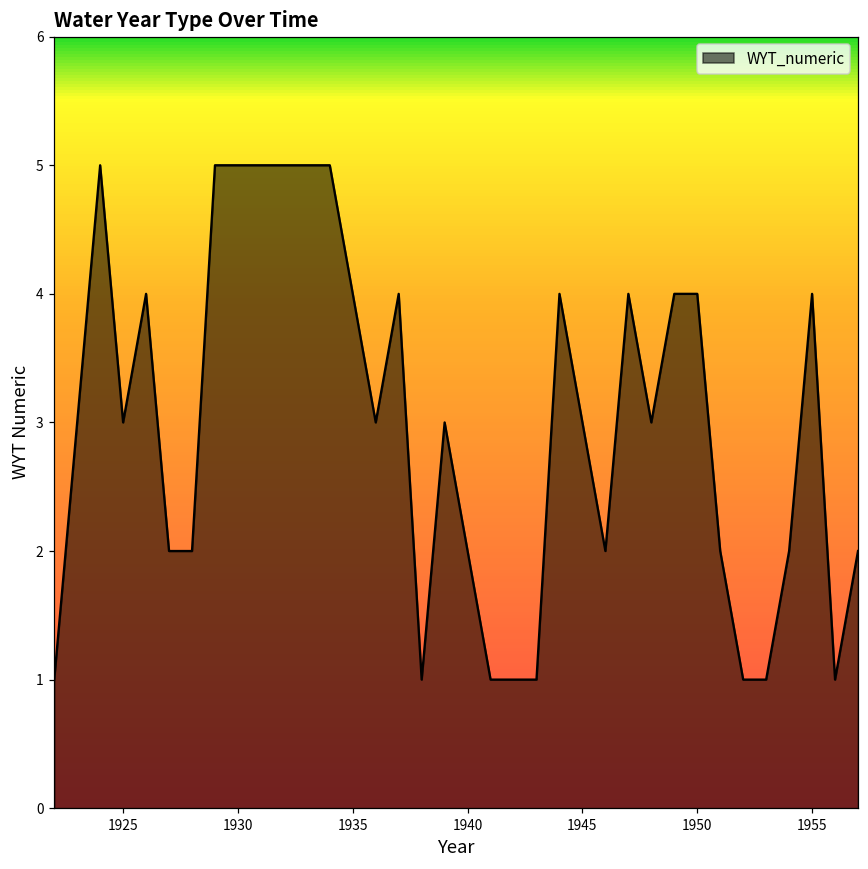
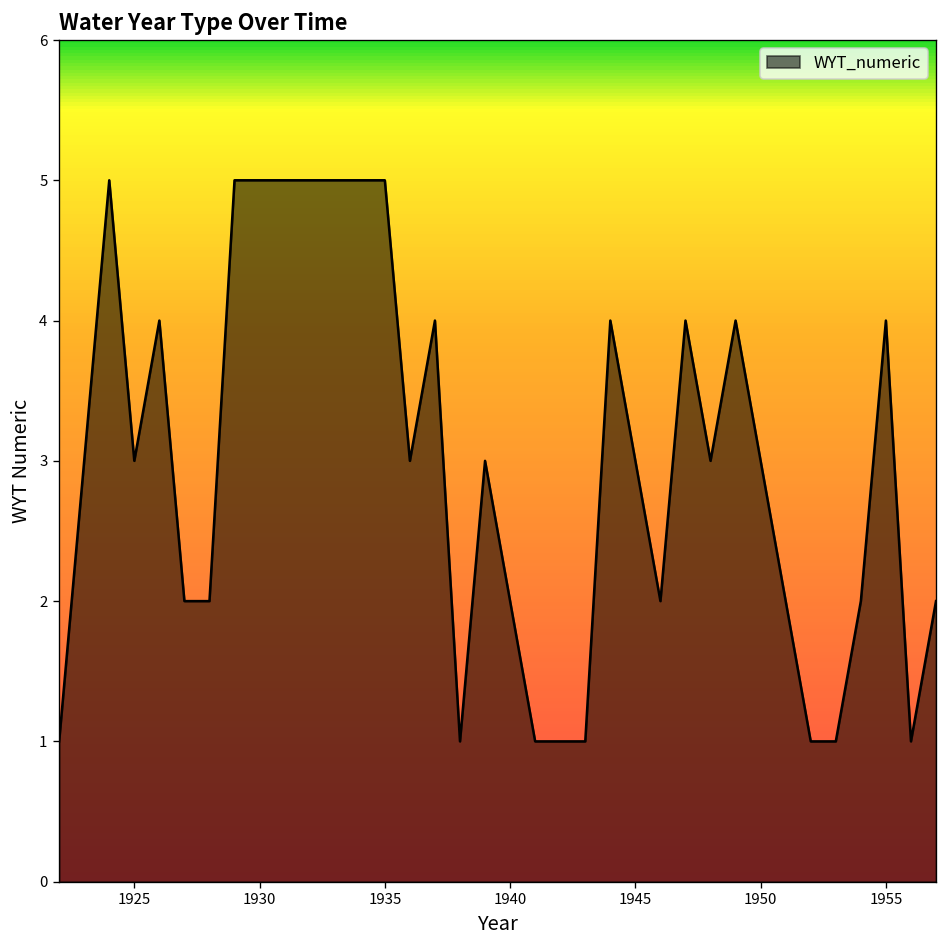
  {
    "1925": 3,
    "1930": 5,
-   "1935": 4,
+   "1935": 5,
    "1940": 2,
    "1945": 3,
-   "1950": 4,
+   "1950": 3,
    "1955": 4
  }
